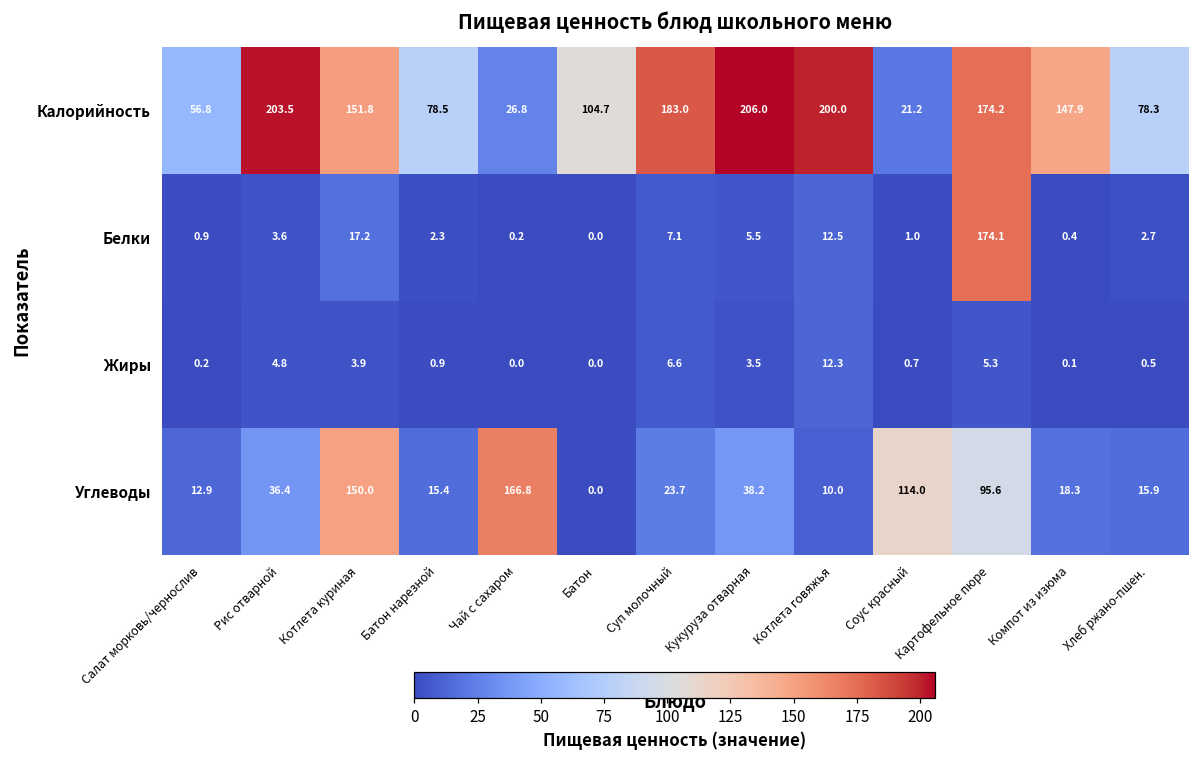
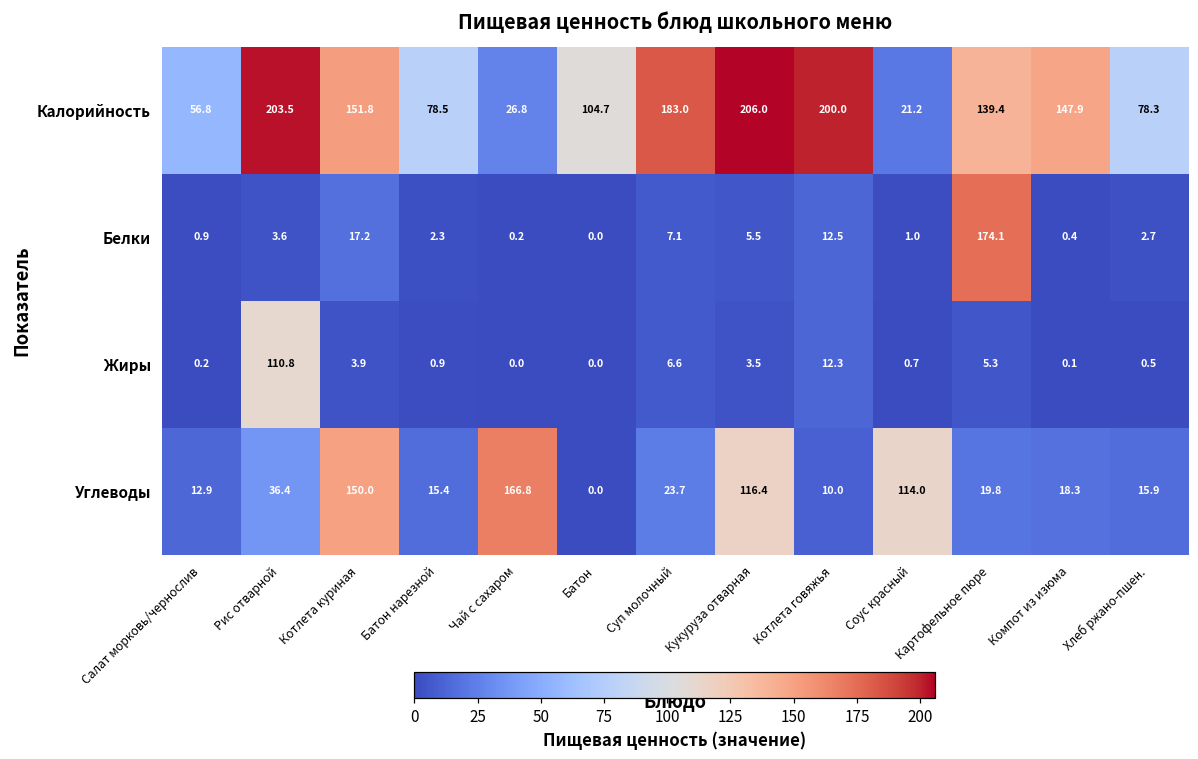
  {
    "Калорийность": {
      "Салат морковь/чернослив": 56.8,
      "Рис отварной": 203.5,
      "Котлета куриная": 151.8,
      "Батон нарезной": 78.5,
      "Чай с сахаром": 26.8,
      "Батон": 104.7,
      "Суп молочный": 183.0,
      "Кукуруза отварная": 206.0,
      "Котлета говяжья": 200.0,
      "Соус красный": 21.2,
-     "Картофельное пюре": 174.2,
+     "Картофельное пюре": 139.4,
      "Компот из изюма": 147.9,
      "Хлеб ржано-пшен.": 78.3
    },
    "Белки": {
      "Салат морковь/чернослив": 0.9,
      "Рис отварной": 3.6,
      "Котлета куриная": 17.2,
      "Батон нарезной": 2.3,
      "Чай с сахаром": 0.2,
      "Батон": 0.0,
      "Суп молочный": 7.1,
      "Кукуруза отварная": 5.5,
      "Котлета говяжья": 12.5,
      "Соус красный": 1.0,
      "Картофельное пюре": 174.1,
      "Компот из изюма": 0.4,
      "Хлеб ржано-пшен.": 2.7
    },
    "Жиры": {
      "Салат морковь/чернослив": 0.2,
-     "Рис отварной": 4.8,
+     "Рис отварной": 110.8,
      "Котлета куриная": 3.9,
      "Батон нарезной": 0.9,
      "Чай с сахаром": 0.0,
      "Батон": 0.0,
      "Суп молочный": 6.6,
      "Кукуруза отварная": 3.5,
      "Котлета говяжья": 12.3,
      "Соус красный": 0.7,
      "Картофельное пюре": 5.3,
      "Компот из изюма": 0.1,
      "Хлеб ржано-пшен.": 0.5
    },
    "Углеводы": {
      "Салат морковь/чернослив": 12.9,
      "Рис отварной": 36.4,
      "Котлета куриная": 150.0,
      "Батон нарезной": 15.4,
      "Чай с сахаром": 166.8,
      "Батон": 0.0,
      "Суп молочный": 23.7,
-     "Кукуруза отварная": 38.2,
+     "Кукуруза отварная": 116.4,
      "Котлета говяжья": 10.0,
      "Соус красный": 114.0,
-     "Картофельное пюре": 95.6,
+     "Картофельное пюре": 19.8,
      "Компот из изюма": 18.3,
      "Хлеб ржано-пшен.": 15.9
    }
  }
